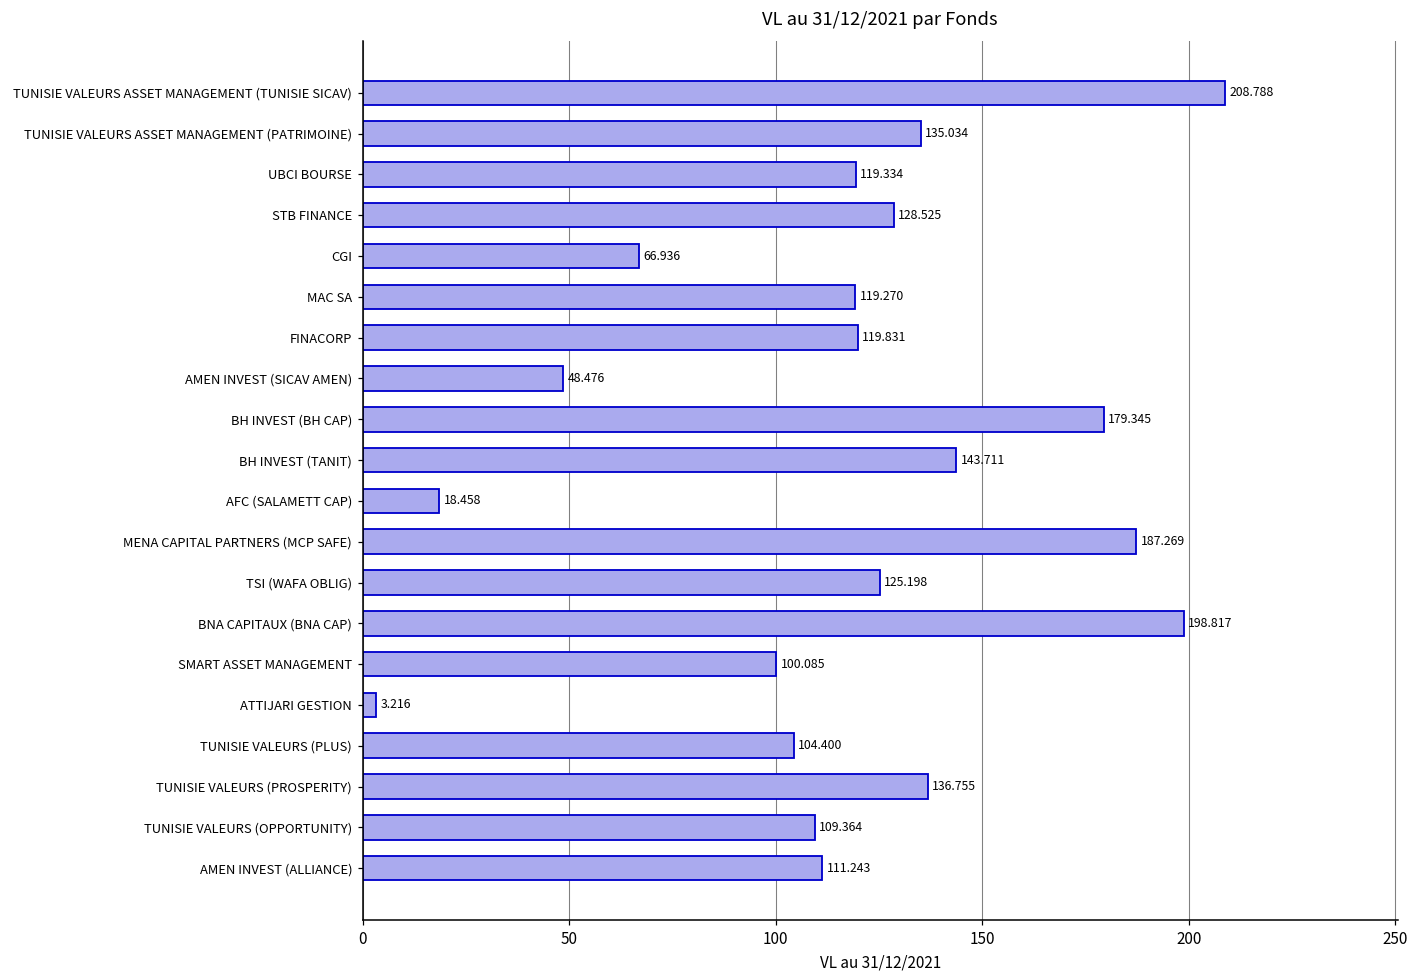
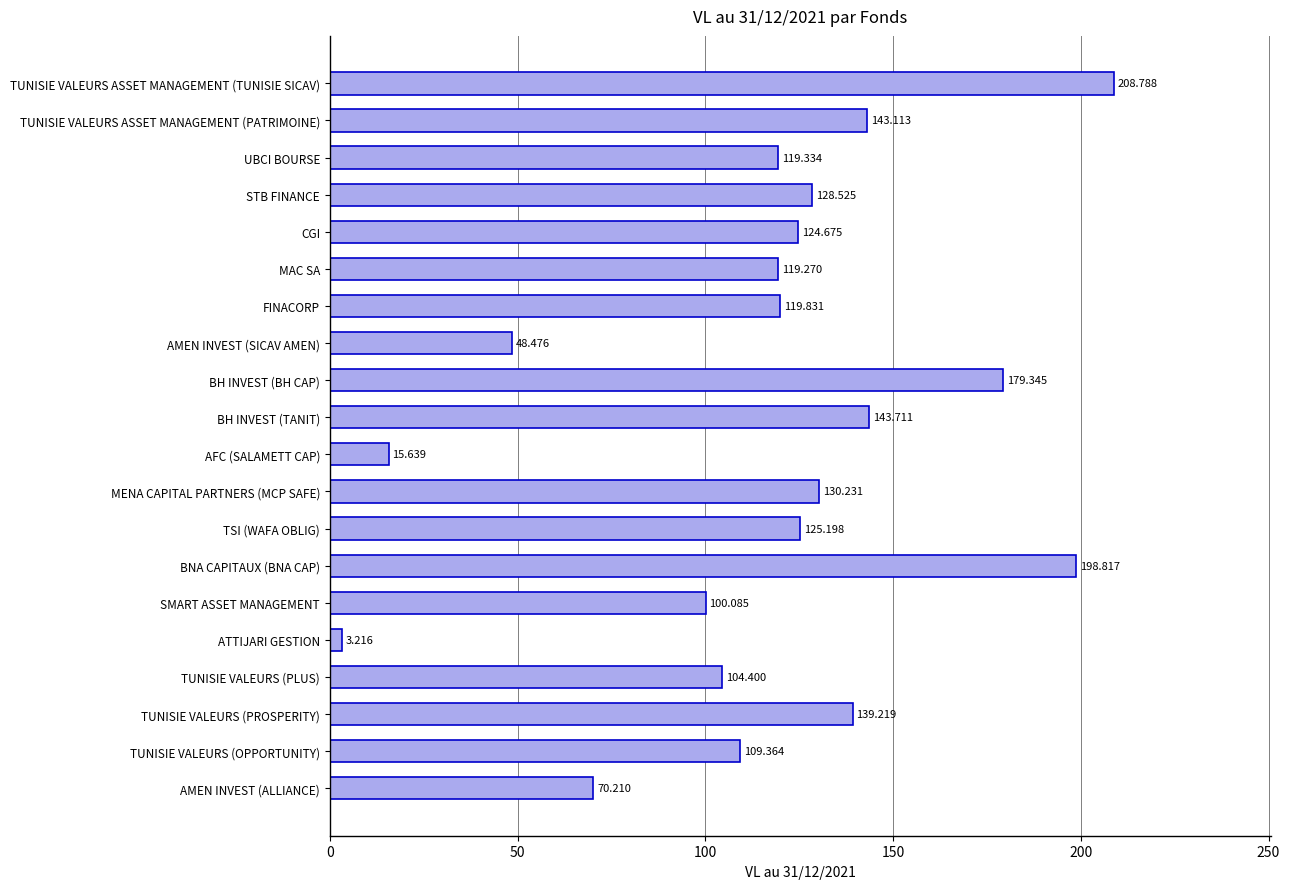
  {
    "TUNISIE VALEURS ASSET MANAGEMENT (TUNISIE SICAV)": 208.788,
-   "TUNISIE VALEURS ASSET MANAGEMENT (PATRIMOINE)": 135.034,
+   "TUNISIE VALEURS ASSET MANAGEMENT (PATRIMOINE)": 143.113,
    "UBCI BOURSE": 119.334,
    "STB FINANCE": 128.525,
-   "CGI": 66.936,
+   "CGI": 124.675,
    "MAC SA": 119.270,
    "FINACORP": 119.831,
    "AMEN INVEST (SICAV AMEN)": 48.476,
    "BH INVEST (BH CAP)": 179.345,
    "BH INVEST (TANIT)": 143.711,
-   "AFC (SALAMETT CAP)": 18.458,
-   "MENA CAPITAL PARTNERS (MCP SAFE)": 187.269,
+   "AFC (SALAMETT CAP)": 15.639,
+   "MENA CAPITAL PARTNERS (MCP SAFE)": 130.231,
    "TSI (WAFA OBLIG)": 125.198,
    "BNA CAPITAUX (BNA CAP)": 198.817,
    "SMART ASSET MANAGEMENT": 100.085,
    "ATTIJARI GESTION": 3.216,
    "TUNISIE VALEURS (PLUS)": 104.400,
-   "TUNISIE VALEURS (PROSPERITY)": 136.755,
+   "TUNISIE VALEURS (PROSPERITY)": 139.219,
    "TUNISIE VALEURS (OPPORTUNITY)": 109.364,
-   "AMEN INVEST (ALLIANCE)": 111.243
+   "AMEN INVEST (ALLIANCE)": 70.210
  }
